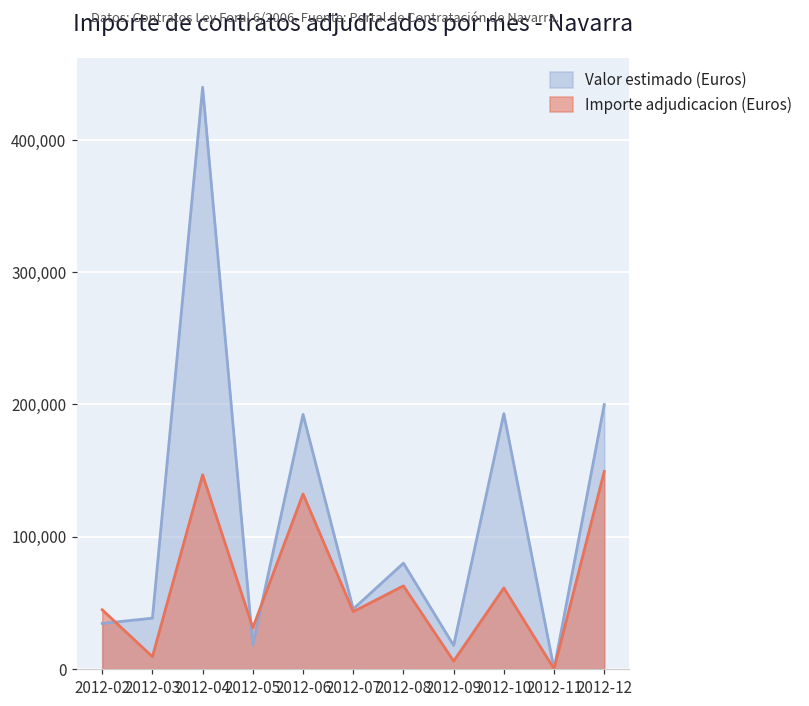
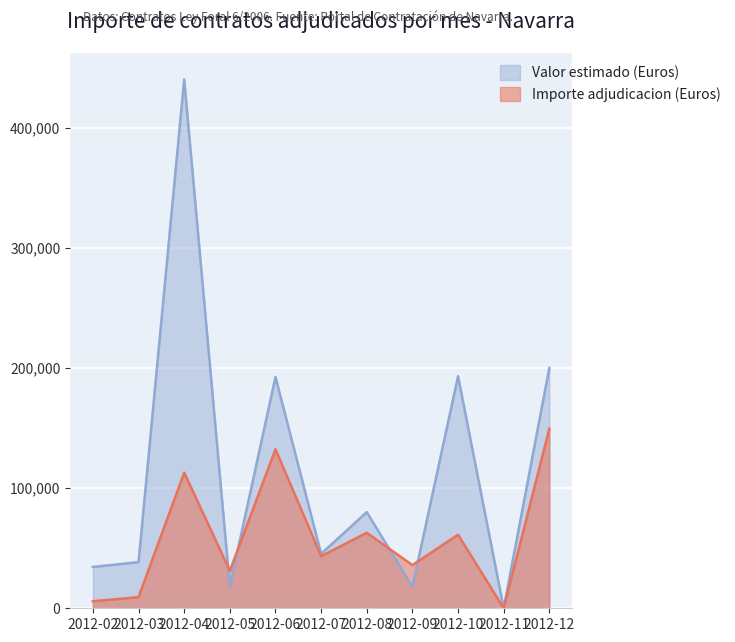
  {
    "Valor estimado (Euros)": {
      "2012-02": "34,000",
      "2012-03": "38,000",
      "2012-04": "440,000",
      "2012-05": "18,000",
      "2012-06": "193,000",
      "2012-08": "80,000",
      "2012-09": "18,000",
      "2012-10": "193,000",
      "2012-12": "200,000"
    },
    "Importe adjudicacion (Euros)": {
-     "2012-02": "45,000",
+     "2012-02": "6,000",
      "2012-03": "9,000",
-     "2012-04": "147,000",
+     "2012-04": "113,000",
      "2012-05": "31,000",
      "2012-06": "132,000",
      "2012-08": "63,000",
-     "2012-09": "6,000",
+     "2012-09": "36,000",
      "2012-10": "61,000",
      "2012-12": "149,000"
    }
  }
